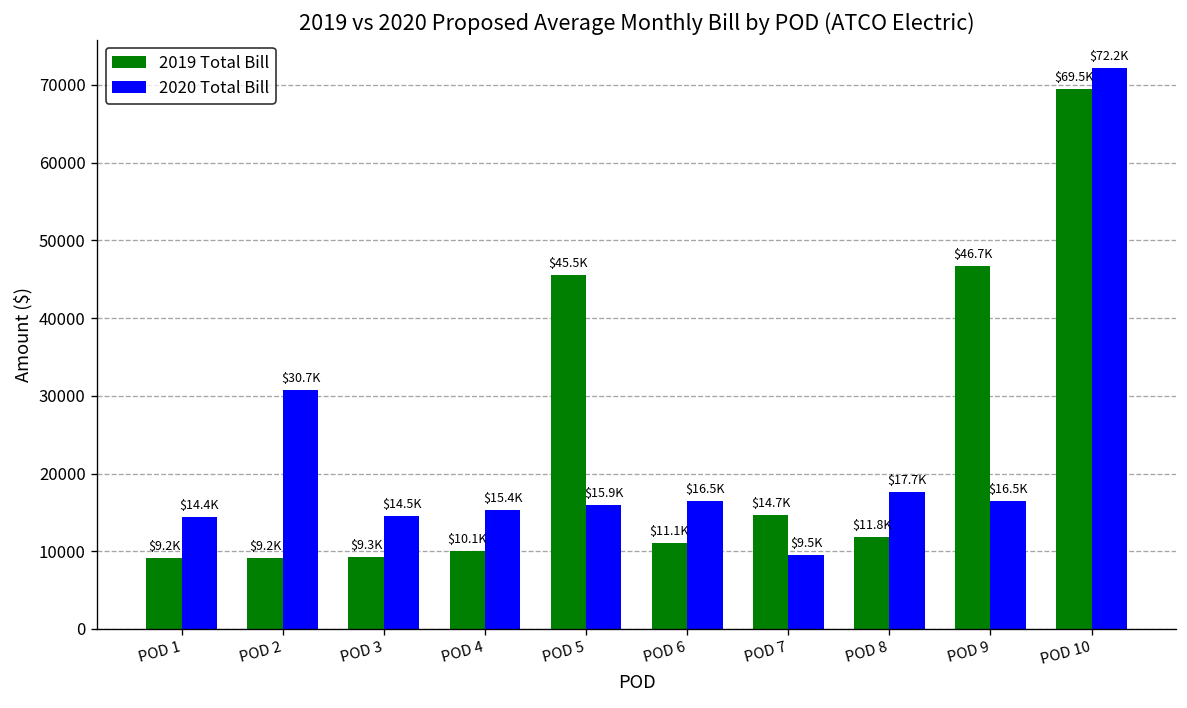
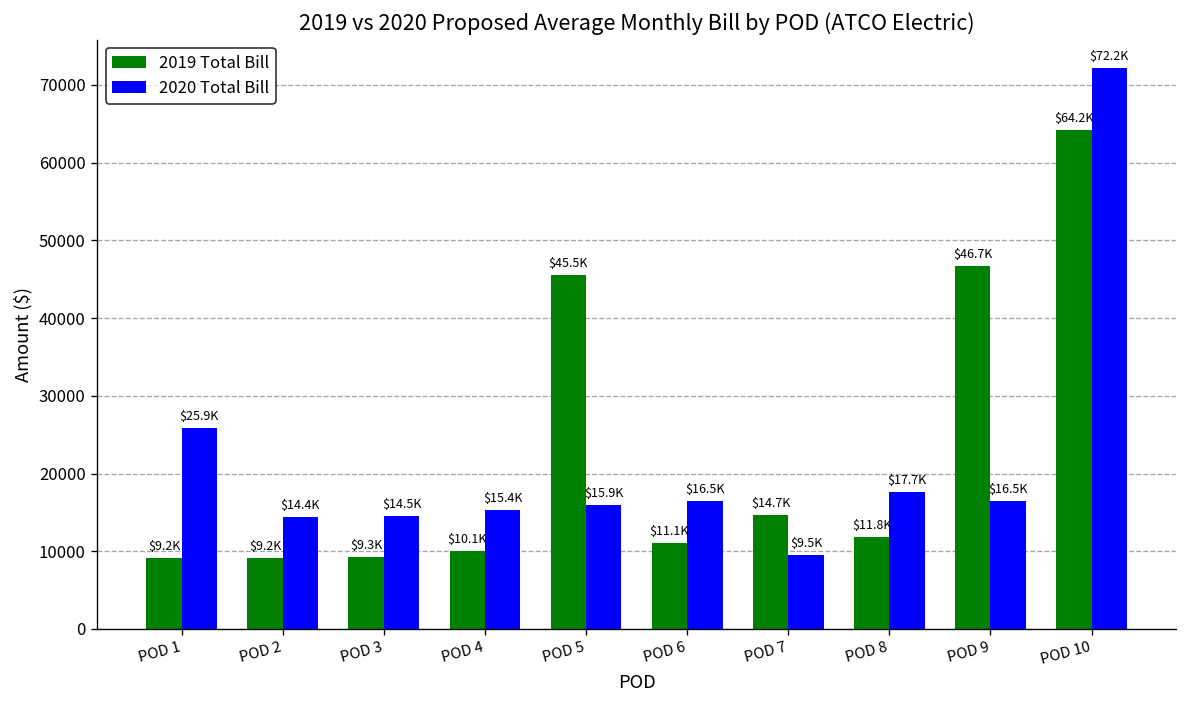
  {
    "2019 Total Bill": {
      "POD 1": "$9.2K",
      "POD 2": "$9.2K",
      "POD 3": "$9.3K",
      "POD 4": "$10.1K",
      "POD 5": "$45.5K",
      "POD 6": "$11.1K",
      "POD 7": "$14.7K",
      "POD 8": "$11.8K",
      "POD 9": "$46.7K",
-     "POD 10": "$69.5K"
+     "POD 10": "$64.2K"
    },
    "2020 Total Bill": {
-     "POD 1": "$14.4K",
-     "POD 2": "$30.7K",
+     "POD 1": "$25.9K",
+     "POD 2": "$14.4K",
      "POD 3": "$14.5K",
      "POD 4": "$15.4K",
      "POD 5": "$15.9K",
      "POD 6": "$16.5K",
      "POD 7": "$9.5K",
      "POD 8": "$17.7K",
      "POD 9": "$16.5K",
      "POD 10": "$72.2K"
    }
  }
